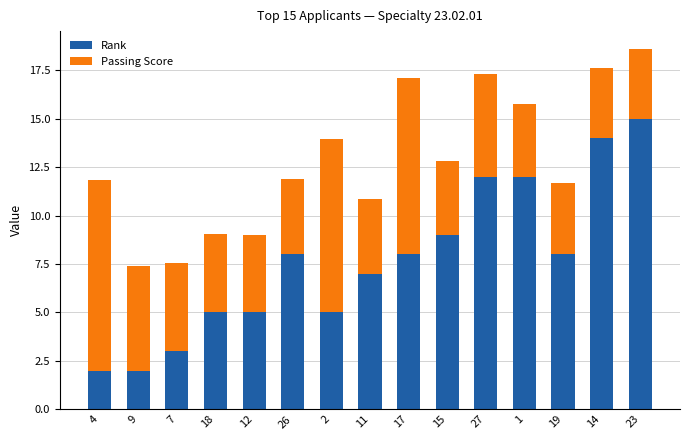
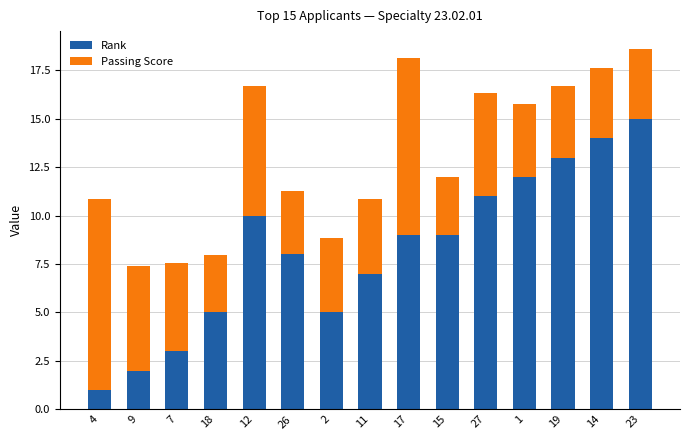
  {
    "Rank": {
-     "4": 2,
+     "4": 1,
      "9": 2,
      "7": 3,
      "18": 5,
-     "12": 5,
+     "12": 10,
      "26": 8,
      "2": 5,
      "11": 7,
-     "17": 8,
+     "17": 9,
      "15": 9,
-     "27": 12,
+     "27": 11,
      "1": 12,
-     "19": 8,
+     "19": 13,
      "14": 14,
      "23": 15
    },
    "Passing Score": {
      "4": 9.9,
      "9": 5.4,
      "7": 4.6,
-     "18": 4.1,
-     "12": 4.0,
-     "26": 3.9,
-     "2": 9.0,
+     "18": 3.0,
+     "12": 6.7,
+     "26": 3.3,
+     "2": 3.8,
      "11": 3.8,
      "17": 9.1,
-     "15": 3.8,
+     "15": 3.0,
      "27": 5.3,
      "1": 3.8,
      "19": 3.7,
      "14": 3.7,
      "23": 3.6
    }
  }
